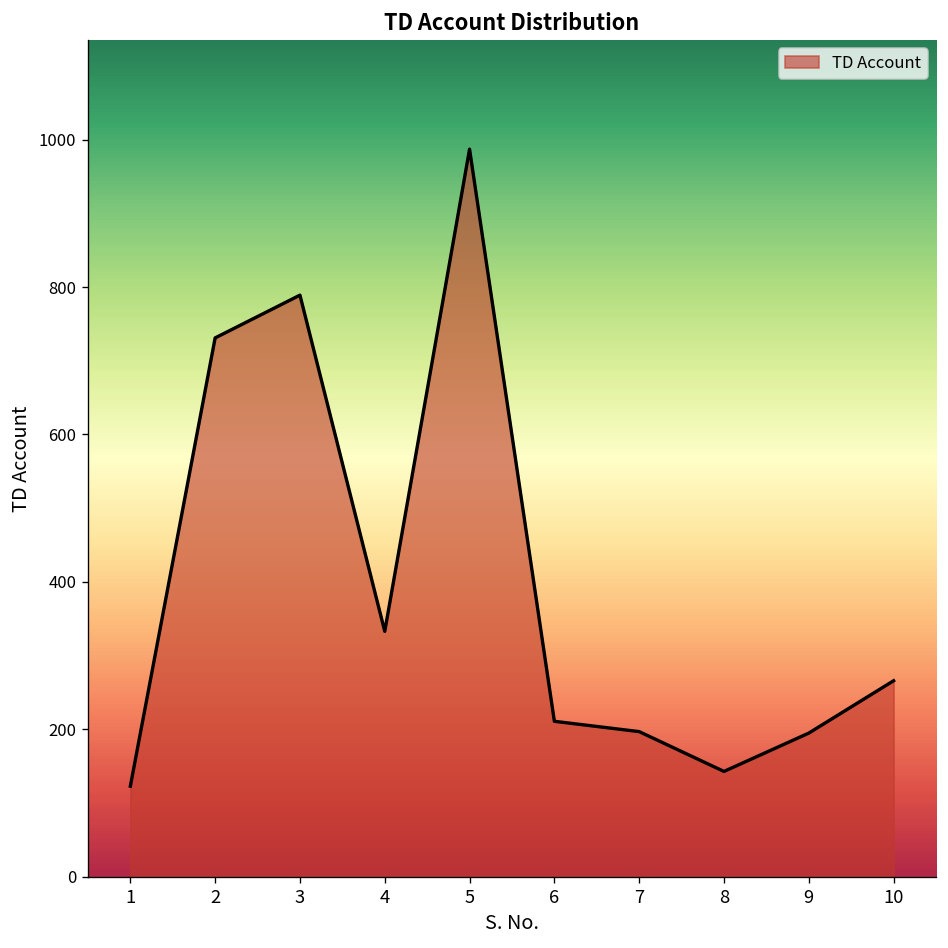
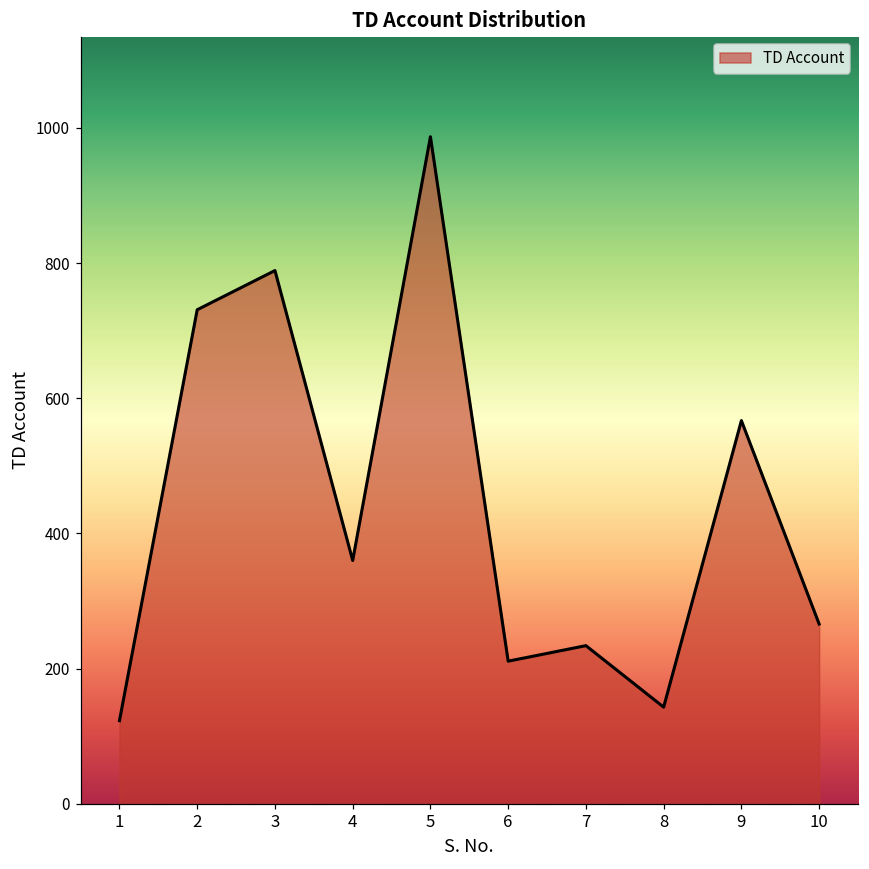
  {
    "1": 120,
    "2": 730,
    "3": 790,
-   "4": 330,
+   "4": 360,
    "5": 990,
    "6": 210,
-   "7": 200,
+   "7": 230,
    "8": 140,
-   "9": 200,
+   "9": 570,
    "10": 270
  }
